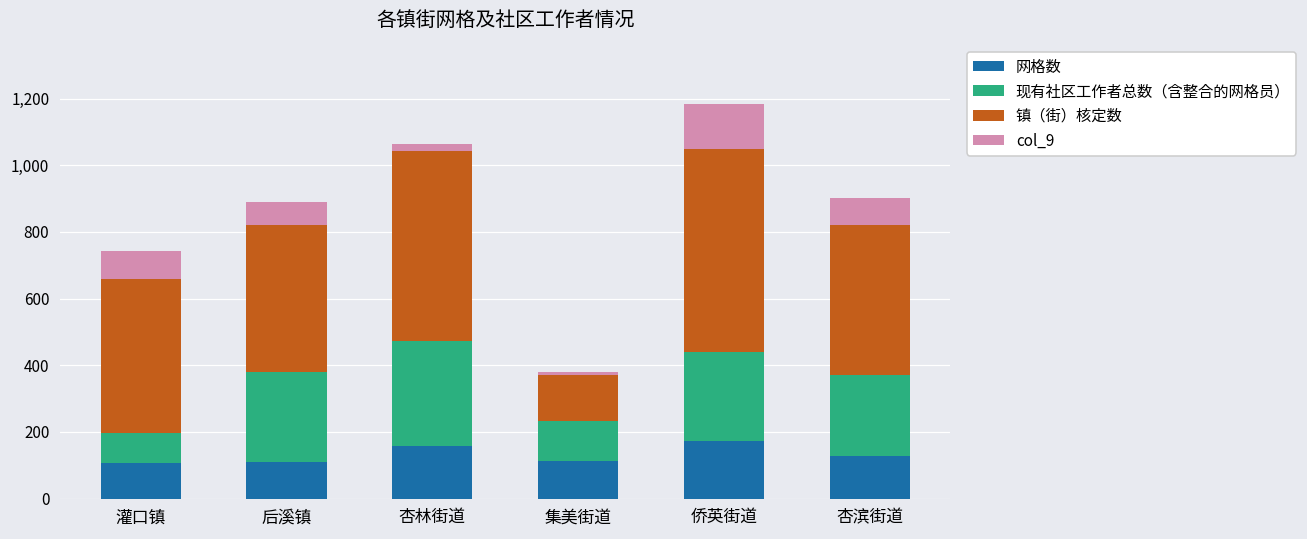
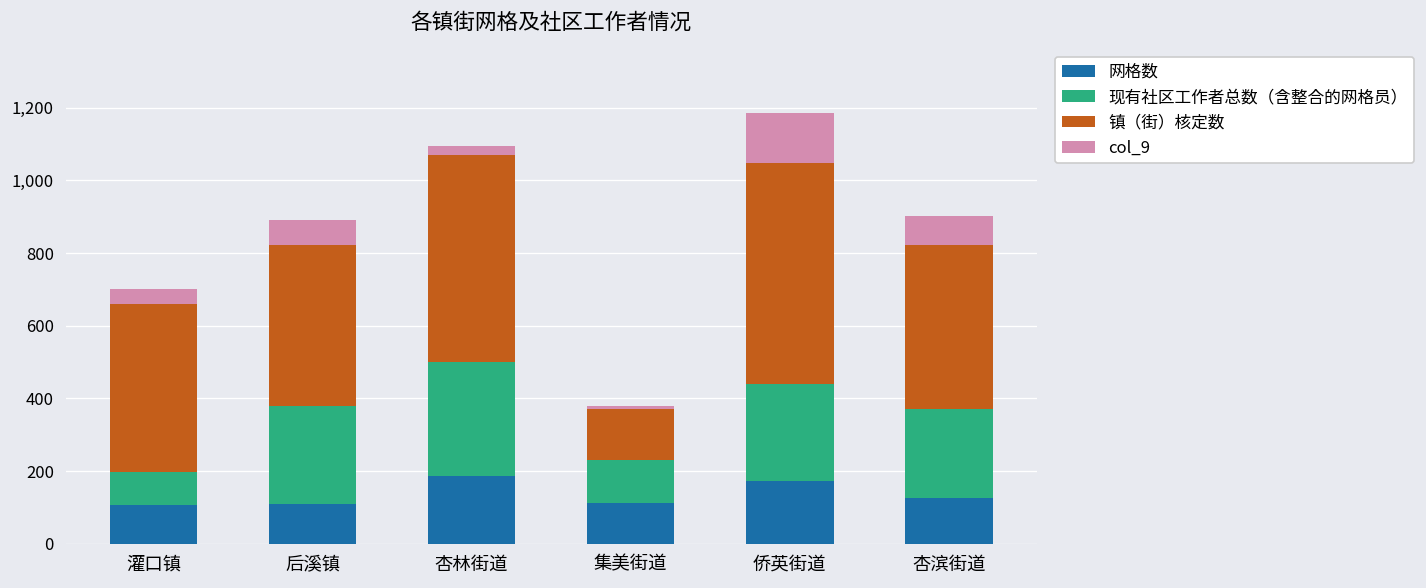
  {
    "网格数": {
      "灌口镇": 110,
      "后溪镇": 110,
-     "杏林街道": 160,
+     "杏林街道": 190,
      "集美街道": 110,
      "侨英街道": 170,
      "杏滨街道": 130
    },
    "现有社区工作者总数（含整合的网格员）": {
      "灌口镇": 90,
      "后溪镇": 270,
      "杏林街道": 310,
      "集美街道": 120,
      "侨英街道": 270,
      "杏滨街道": 250
    },
    "镇（街）核定数": {
      "灌口镇": 460,
      "后溪镇": 440,
      "杏林街道": 570,
      "集美街道": 140,
      "侨英街道": 610,
      "杏滨街道": 450
    },
    "col_9": {
-     "灌口镇": 80,
+     "灌口镇": 40,
      "后溪镇": 70,
      "杏林街道": 20,
      "侨英街道": 140,
      "杏滨街道": 80
    }
  }
